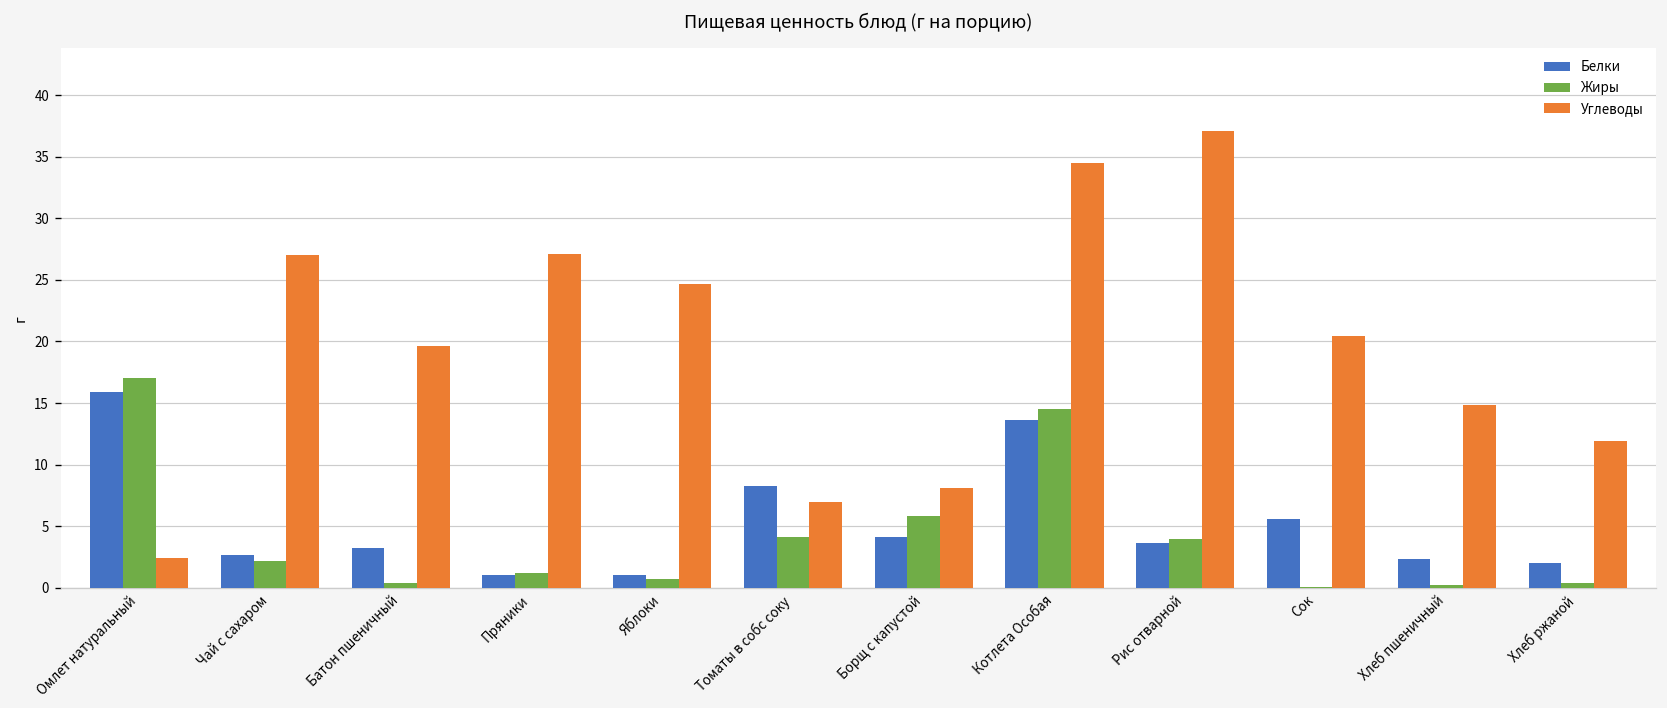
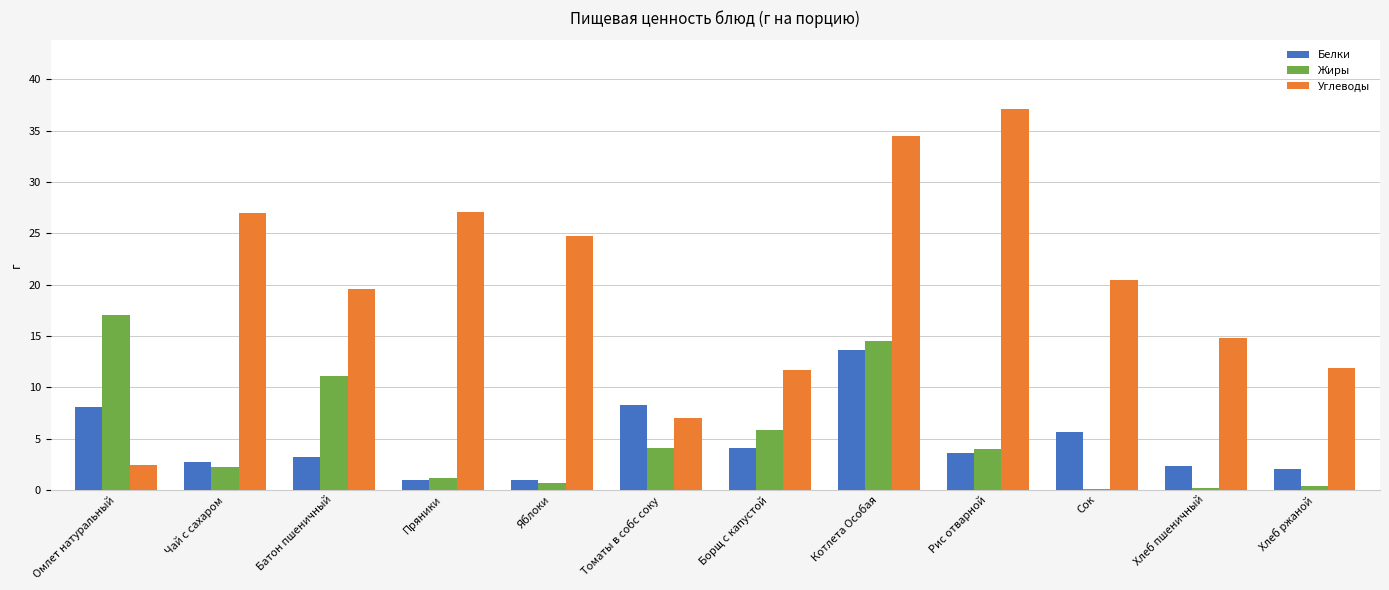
  {
    "Белки": {
-     "Омлет натуральный": 15.9,
+     "Омлет натуральный": 8.1,
      "Чай с сахаром": 2.7,
      "Батон пшеничный": 3.2,
      "Пряники": 1.0,
      "Яблоки": 1.0,
      "Томаты в собс соку": 8.3,
      "Борщ с капустой": 4.1,
      "Котлета Особая": 13.6,
      "Рис отварной": 3.6,
      "Сок": 5.6,
      "Хлеб пшеничный": 2.3,
      "Хлеб ржаной": 2.0
    },
    "Жиры": {
      "Омлет натуральный": 17.0,
      "Чай с сахаром": 2.2,
-     "Батон пшеничный": 0.4,
+     "Батон пшеничный": 11.1,
      "Пряники": 1.2,
      "Яблоки": 0.7,
      "Томаты в собс соку": 4.1,
      "Борщ с капустой": 5.8,
      "Котлета Особая": 14.5,
      "Рис отварной": 4.0,
      "Хлеб ржаной": 0.4
    },
    "Углеводы": {
      "Омлет натуральный": 2.4,
      "Чай с сахаром": 27.0,
      "Батон пшеничный": 19.6,
      "Пряники": 27.1,
      "Яблоки": 24.7,
      "Томаты в собс соку": 7.0,
-     "Борщ с капустой": 8.1,
+     "Борщ с капустой": 11.7,
      "Котлета Особая": 34.5,
      "Рис отварной": 37.1,
      "Сок": 20.4,
      "Хлеб пшеничный": 14.8,
      "Хлеб ржаной": 11.9
    }
  }
